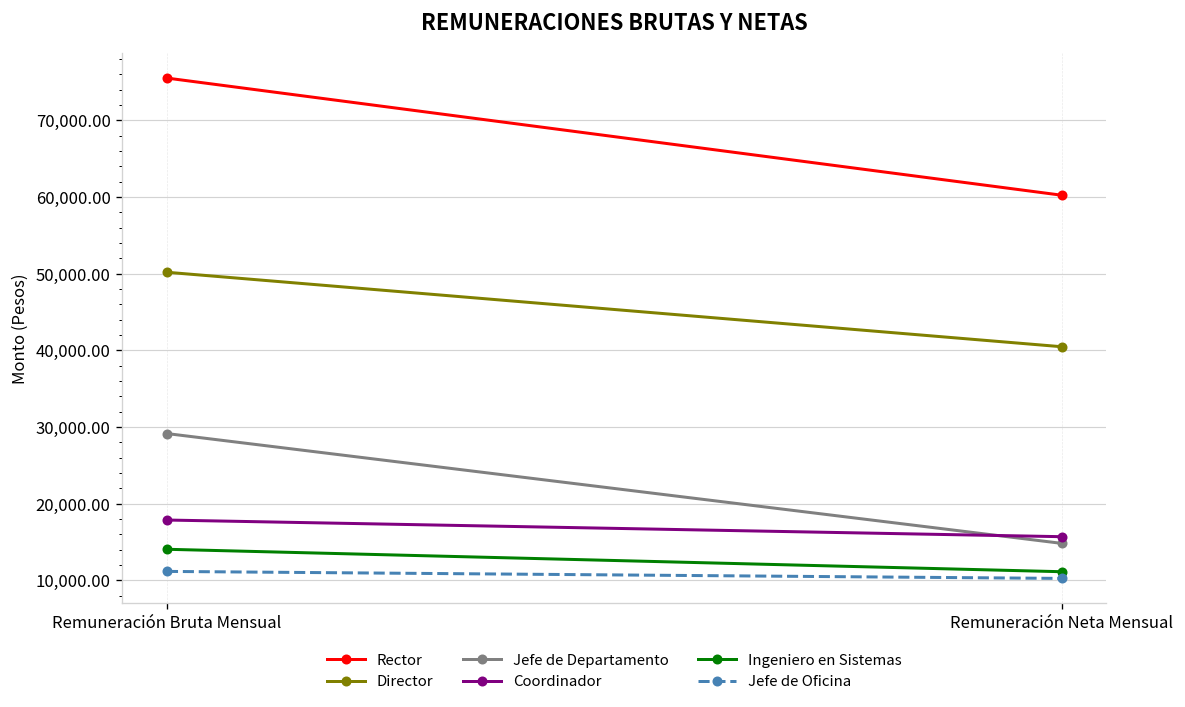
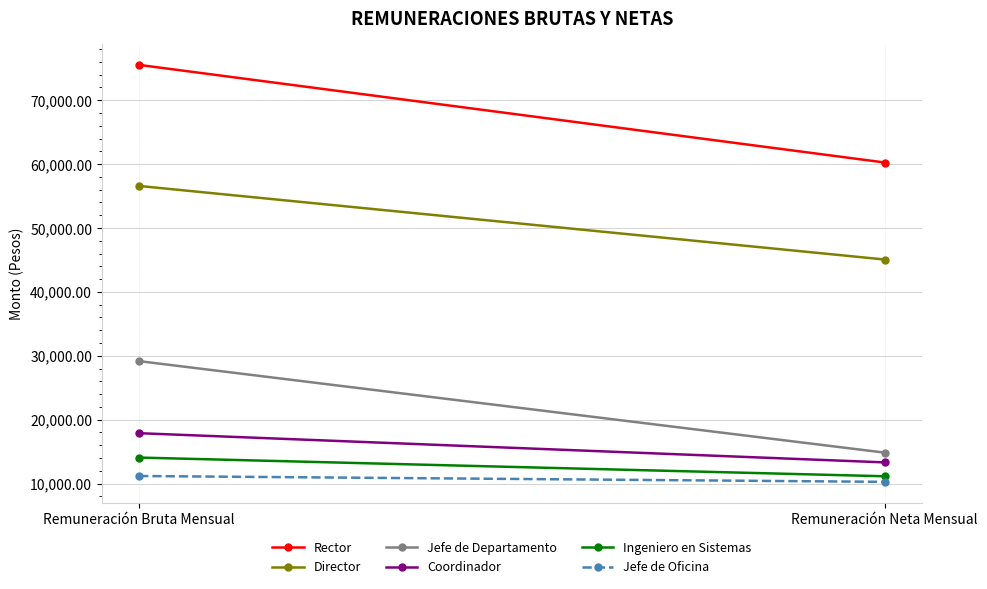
  {
    "Rector": {
      "Remuneración Bruta Mensual": "76,000",
      "Remuneración Neta Mensual": "60,000"
    },
    "Director": {
-     "Remuneración Bruta Mensual": "50,000",
-     "Remuneración Neta Mensual": "40,000"
+     "Remuneración Bruta Mensual": "57,000",
+     "Remuneración Neta Mensual": "45,000"
    },
    "Jefe de Departamento": {
      "Remuneración Bruta Mensual": "29,000",
      "Remuneración Neta Mensual": "15,000"
    },
    "Coordinador": {
      "Remuneración Bruta Mensual": "18,000",
-     "Remuneración Neta Mensual": "16,000"
+     "Remuneración Neta Mensual": "13,000"
    },
    "Ingeniero en Sistemas": {
      "Remuneración Bruta Mensual": "14,000",
      "Remuneración Neta Mensual": "11,000"
    },
    "Jefe de Oficina": {
      "Remuneración Bruta Mensual": "11,000",
      "Remuneración Neta Mensual": "10,000"
    }
  }
